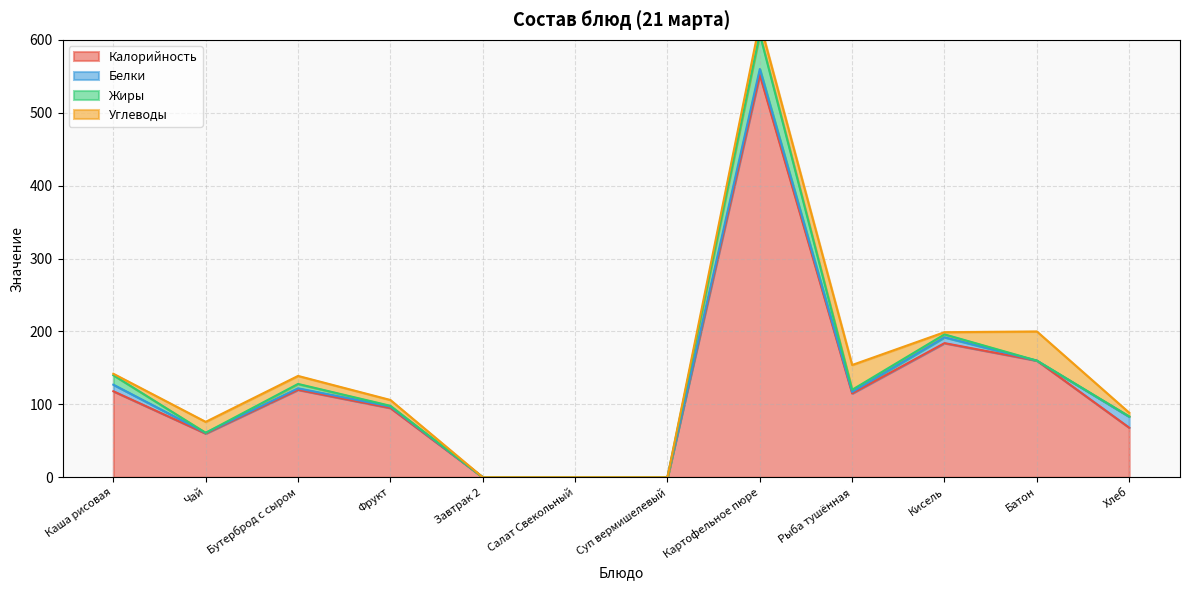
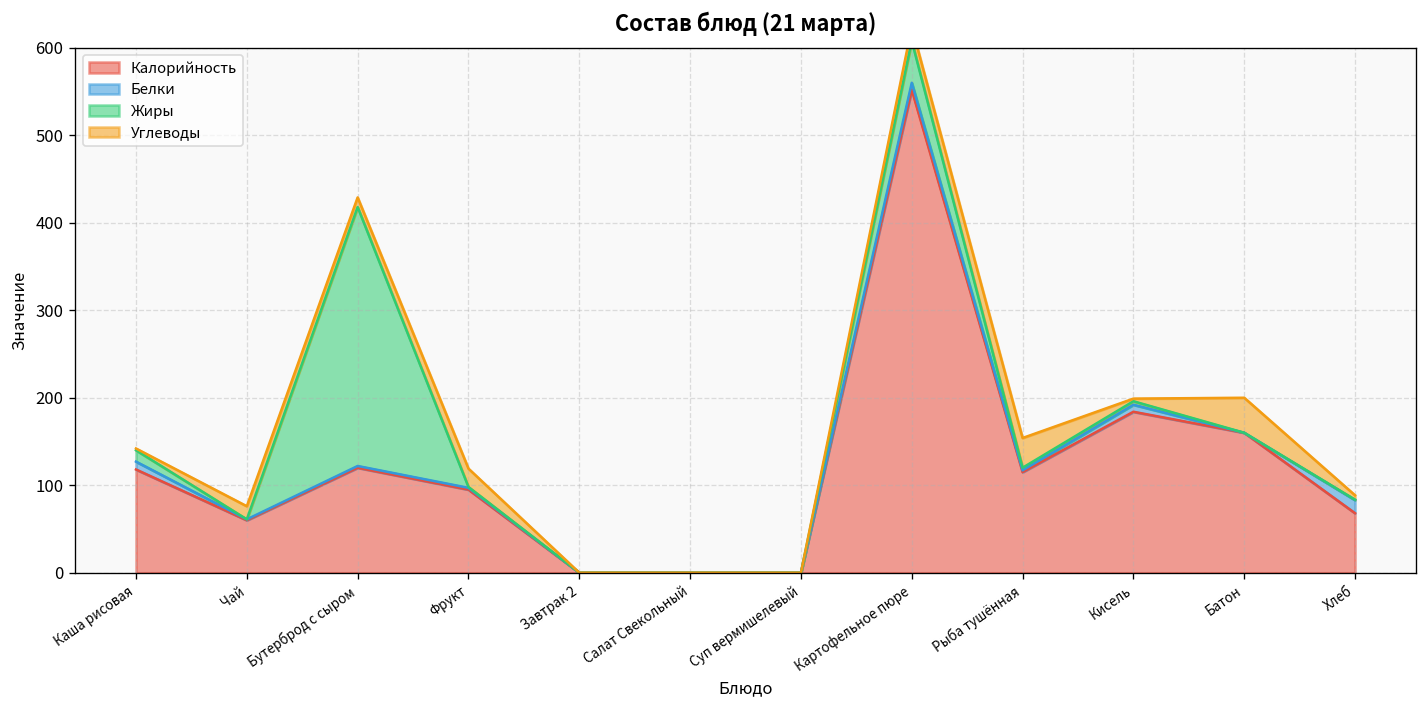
  {
    "Калорийность": {
      "Каша рисовая": 120,
      "Картофельное пюре": 550,
      "Кисель": 180,
      "Хлеб": 70
    },
    "Белки": {
      "Каша рисовая": 10,
      "Картофельное пюре": 10,
      "Кисель": 10
    },
    "Жиры": {
-     "Бутерброд с сыром": 10
+     "Бутерброд с сыром": 300
    },
    "Углеводы": {
      "Чай": 20,
      "Бутерброд с сыром": 10,
-     "Фрукт": 10,
+     "Фрукт": 20,
      "Рыба тушённая": 30,
      "Батон": 40,
      "Хлеб": 10
    }
  }
